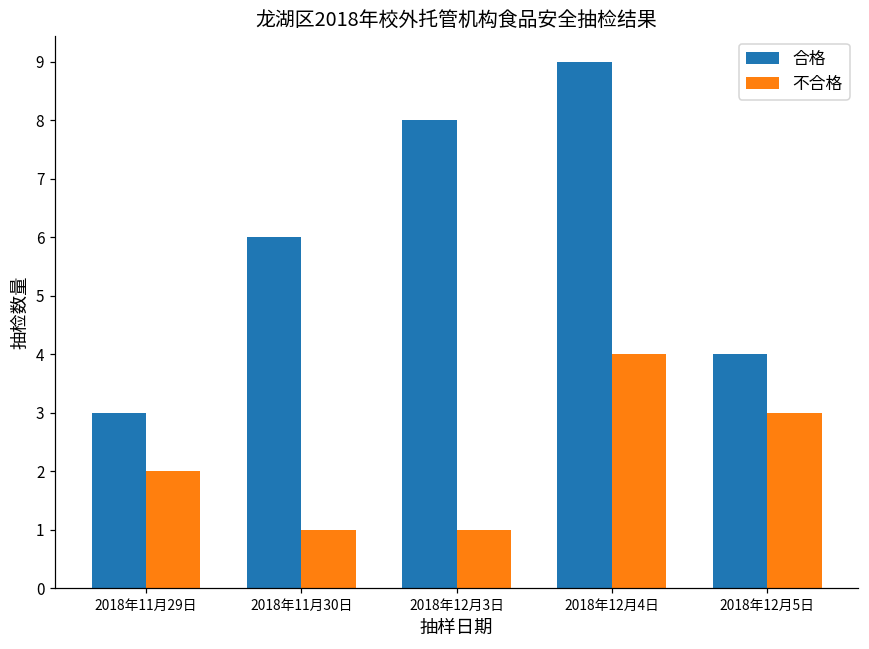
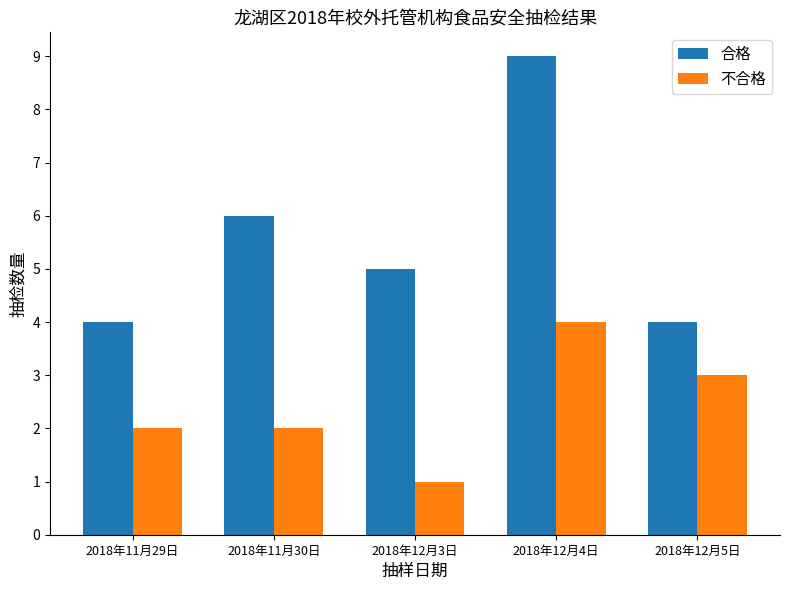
  {
    "合格": {
-     "2018年11月29日": 3,
+     "2018年11月29日": 4,
      "2018年11月30日": 6,
-     "2018年12月3日": 8,
+     "2018年12月3日": 5,
      "2018年12月4日": 9,
      "2018年12月5日": 4
    },
    "不合格": {
      "2018年11月29日": 2,
-     "2018年11月30日": 1,
+     "2018年11月30日": 2,
      "2018年12月3日": 1,
      "2018年12月4日": 4,
      "2018年12月5日": 3
    }
  }
